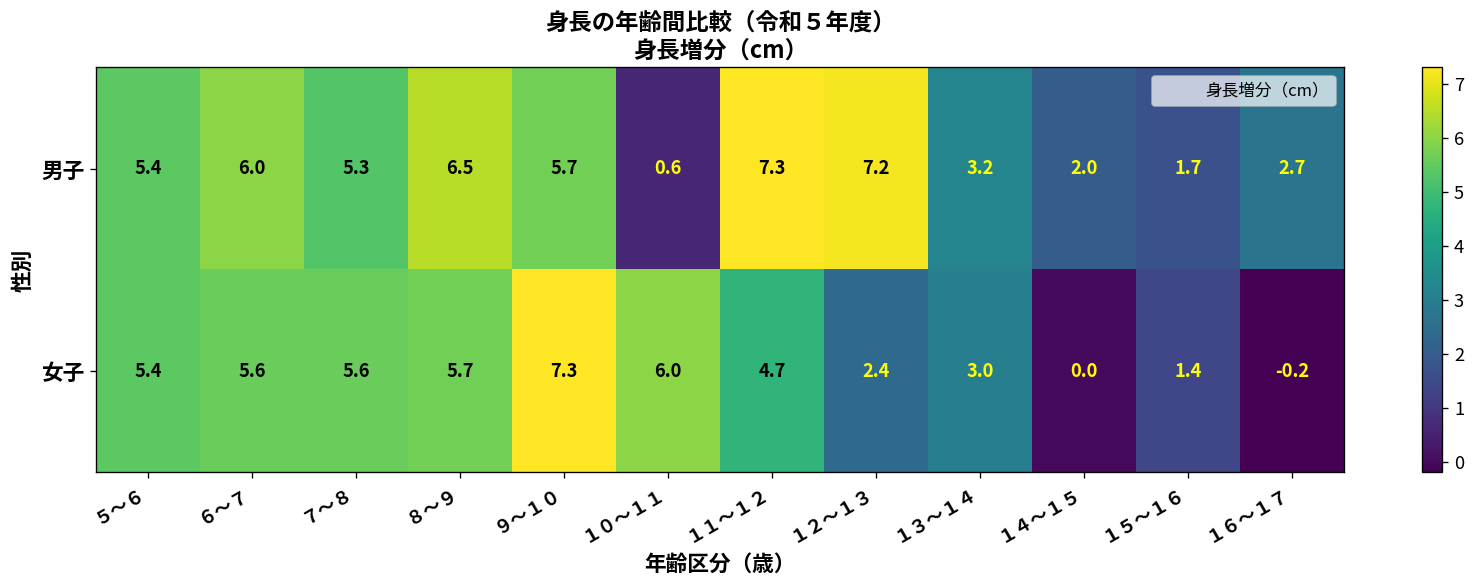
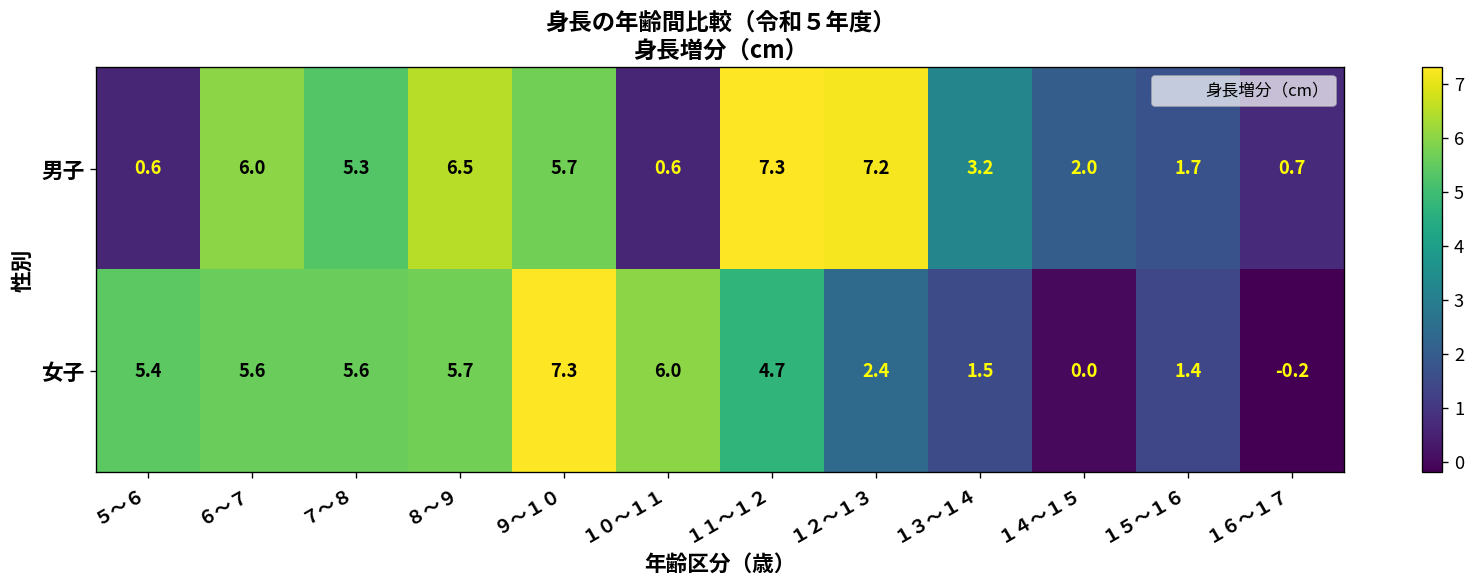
  {
    "男子": {
-     "５～６": 5.4,
+     "５～６": 0.6,
      "６～７": 6.0,
      "７～８": 5.3,
      "８～９": 6.5,
      "９～１０": 5.7,
      "１０～１１": 0.6,
      "１１～１２": 7.3,
      "１２～１３": 7.2,
      "１３～１４": 3.2,
      "１４～１５": 2.0,
      "１５～１６": 1.7,
-     "１６～１７": 2.7
+     "１６～１７": 0.7
    },
    "女子": {
      "５～６": 5.4,
      "６～７": 5.6,
      "７～８": 5.6,
      "８～９": 5.7,
      "９～１０": 7.3,
      "１０～１１": 6.0,
      "１１～１２": 4.7,
      "１２～１３": 2.4,
-     "１３～１４": 3.0,
+     "１３～１４": 1.5,
      "１４～１５": 0.0,
      "１５～１６": 1.4,
      "１６～１７": -0.2
    }
  }
